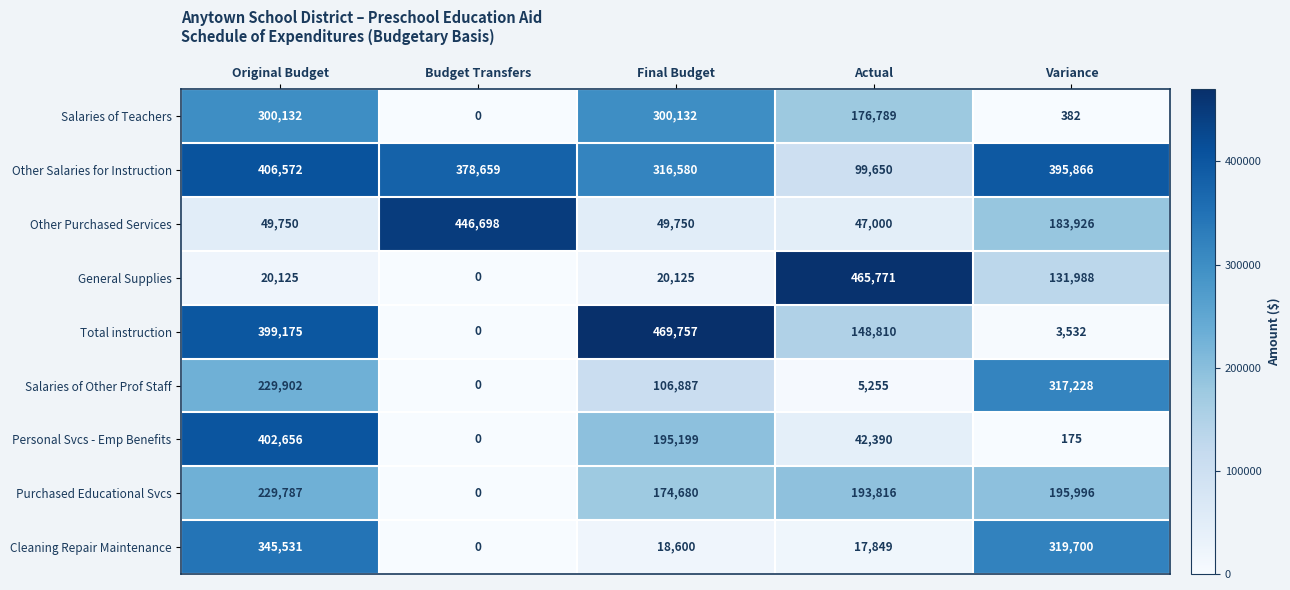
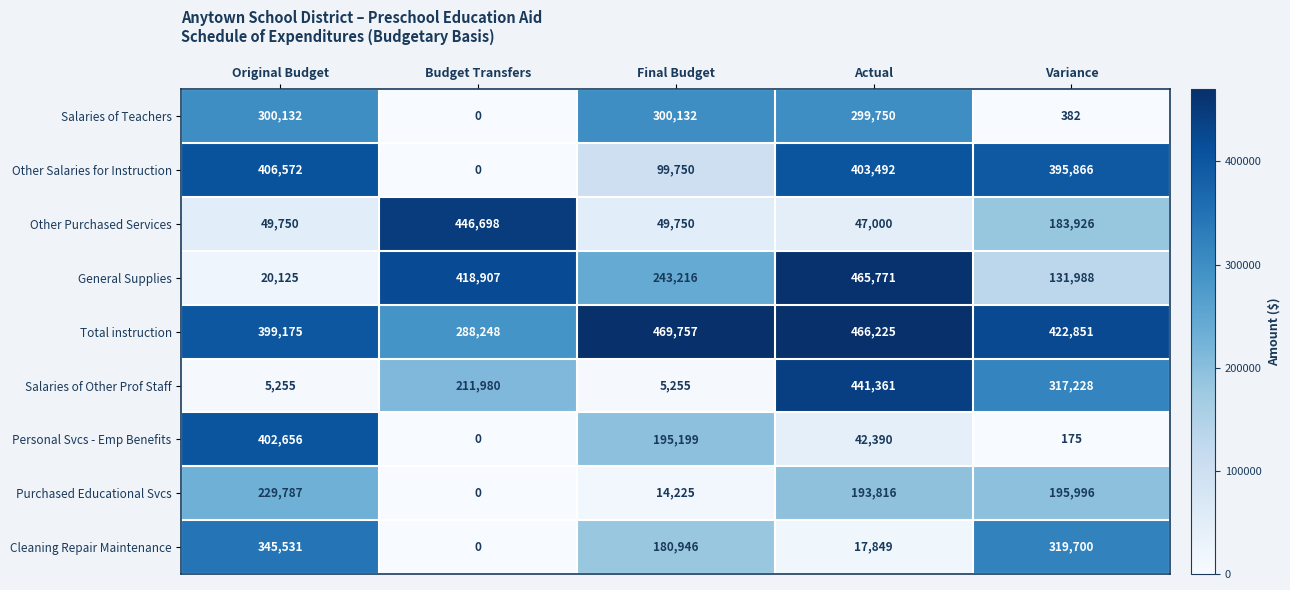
  {
    "Salaries of Teachers": {
      "Original Budget": "300,132",
      "Budget Transfers": "0",
      "Final Budget": "300,132",
-     "Actual": "176,789",
+     "Actual": "299,750",
      "Variance": "382"
    },
    "Other Salaries for Instruction": {
      "Original Budget": "406,572",
-     "Budget Transfers": "378,659",
-     "Final Budget": "316,580",
-     "Actual": "99,650",
+     "Budget Transfers": "0",
+     "Final Budget": "99,750",
+     "Actual": "403,492",
      "Variance": "395,866"
    },
    "Other Purchased Services": {
      "Original Budget": "49,750",
      "Budget Transfers": "446,698",
      "Final Budget": "49,750",
      "Actual": "47,000",
      "Variance": "183,926"
    },
    "General Supplies": {
      "Original Budget": "20,125",
-     "Budget Transfers": "0",
-     "Final Budget": "20,125",
+     "Budget Transfers": "418,907",
+     "Final Budget": "243,216",
      "Actual": "465,771",
      "Variance": "131,988"
    },
    "Total instruction": {
      "Original Budget": "399,175",
-     "Budget Transfers": "0",
+     "Budget Transfers": "288,248",
      "Final Budget": "469,757",
-     "Actual": "148,810",
-     "Variance": "3,532"
+     "Actual": "466,225",
+     "Variance": "422,851"
    },
    "Salaries of Other Prof Staff": {
-     "Original Budget": "229,902",
-     "Budget Transfers": "0",
-     "Final Budget": "106,887",
-     "Actual": "5,255",
+     "Original Budget": "5,255",
+     "Budget Transfers": "211,980",
+     "Final Budget": "5,255",
+     "Actual": "441,361",
      "Variance": "317,228"
    },
    "Personal Svcs - Emp Benefits": {
      "Original Budget": "402,656",
      "Budget Transfers": "0",
      "Final Budget": "195,199",
      "Actual": "42,390",
      "Variance": "175"
    },
    "Purchased Educational Svcs": {
      "Original Budget": "229,787",
      "Budget Transfers": "0",
-     "Final Budget": "174,680",
+     "Final Budget": "14,225",
      "Actual": "193,816",
      "Variance": "195,996"
    },
    "Cleaning Repair Maintenance": {
      "Original Budget": "345,531",
      "Budget Transfers": "0",
-     "Final Budget": "18,600",
+     "Final Budget": "180,946",
      "Actual": "17,849",
      "Variance": "319,700"
    }
  }
